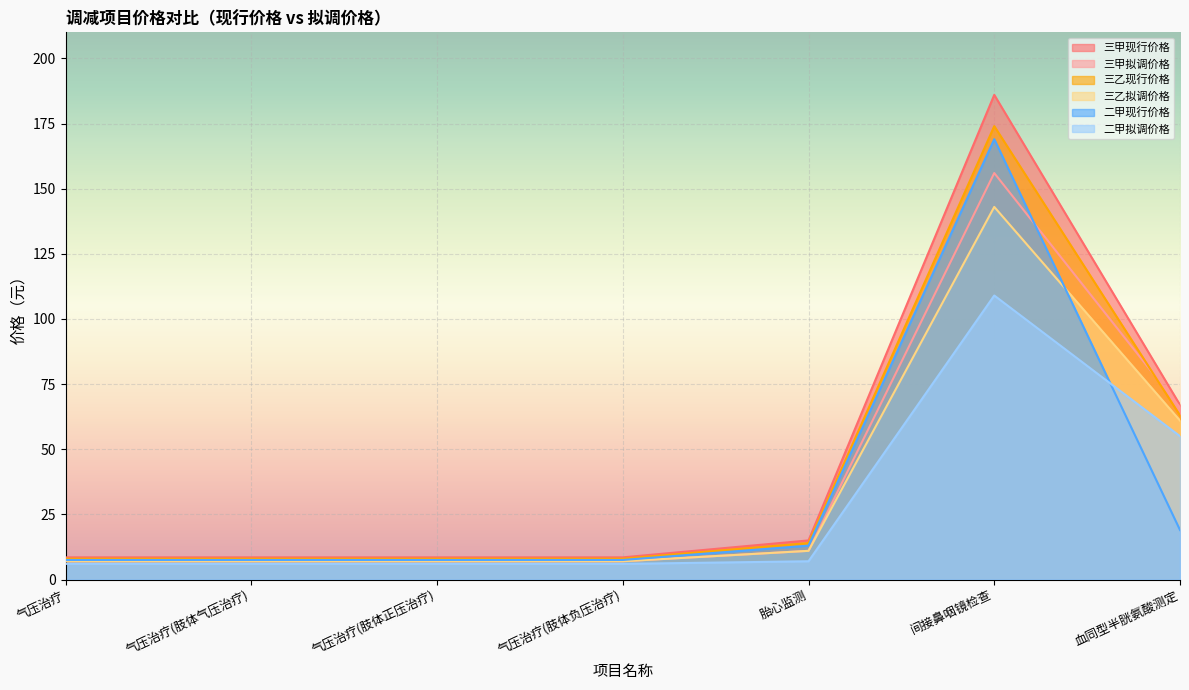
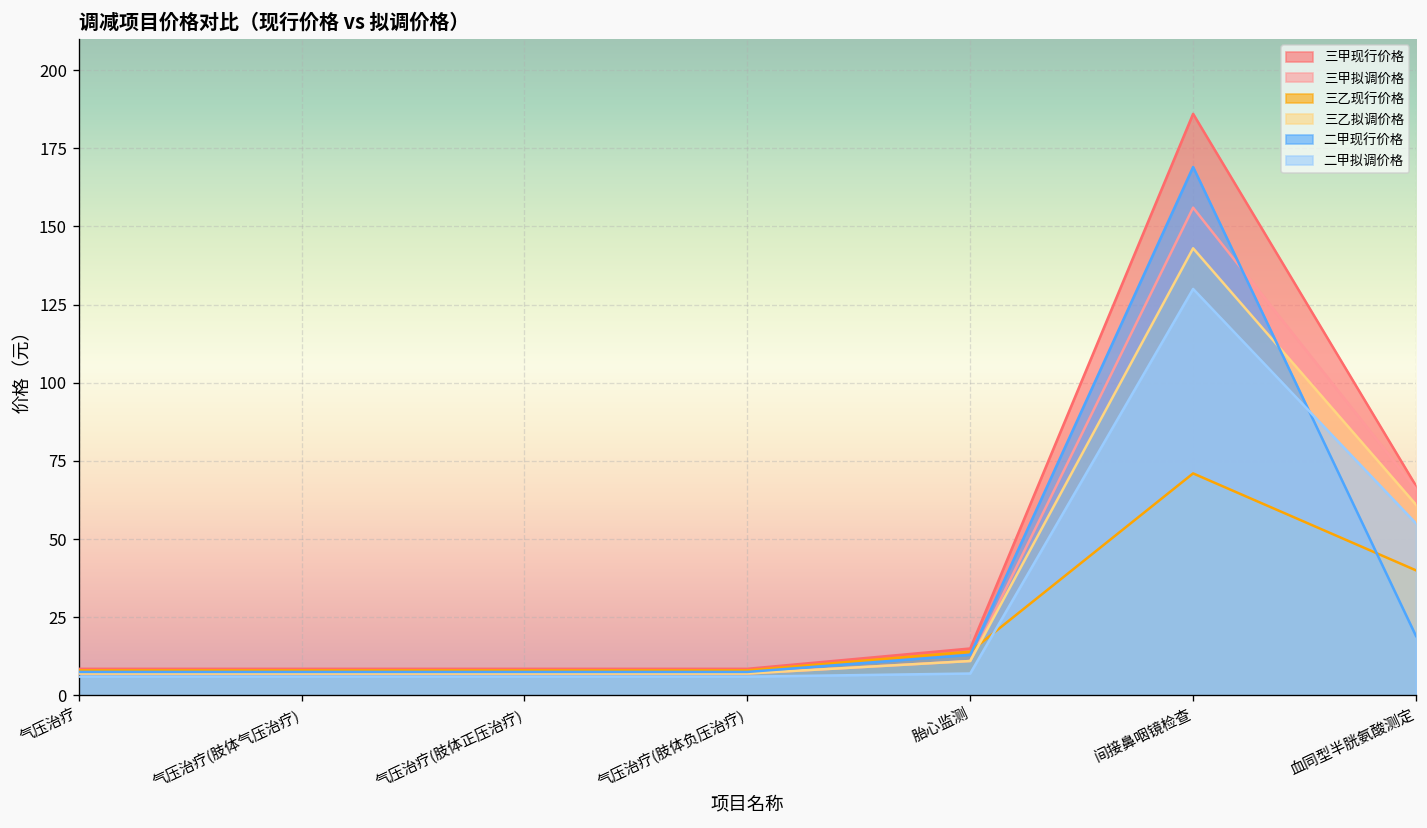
  {
    "三乙现行价格": {
      "胎心监测": 14,
-     "间接鼻咽镜检查": 174,
-     "血同型半胱氨酸测定": 63
+     "间接鼻咽镜检查": 71,
+     "血同型半胱氨酸测定": 40
    },
    "二甲现行价格": {
      "胎心监测": 13,
      "间接鼻咽镜检查": 169,
      "血同型半胱氨酸测定": 19
    },
    "二甲拟调价格": {
      "气压治疗": 6,
      "气压治疗(肢体气压治疗)": 6,
      "气压治疗(肢体正压治疗)": 6,
      "气压治疗(肢体负压治疗)": 6,
      "胎心监测": 7,
-     "间接鼻咽镜检查": 109,
+     "间接鼻咽镜检查": 130,
      "血同型半胱氨酸测定": 55
    }
  }
